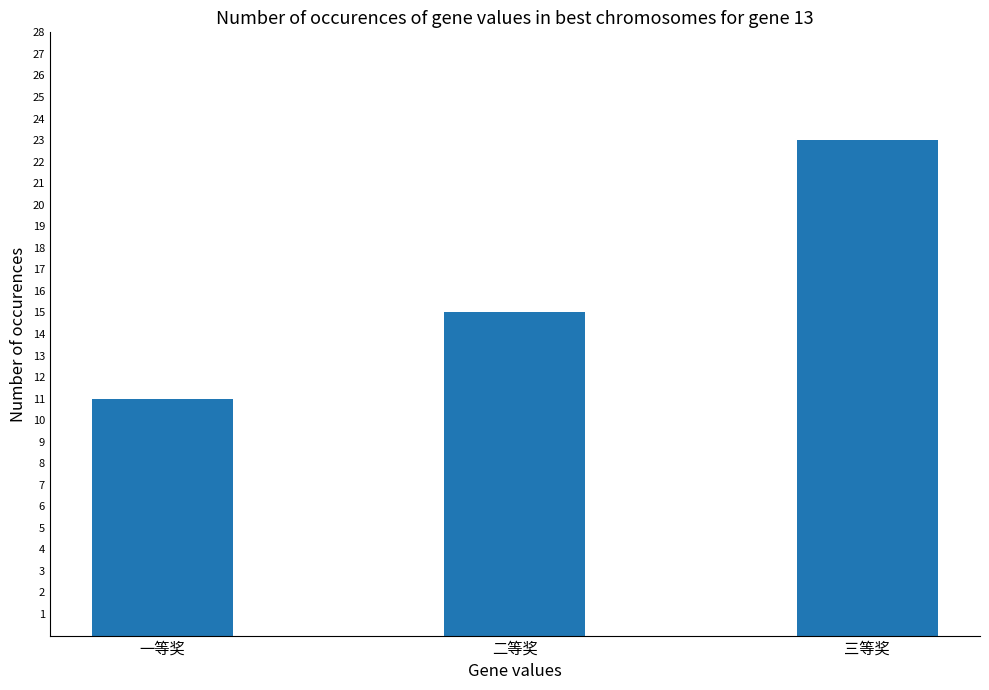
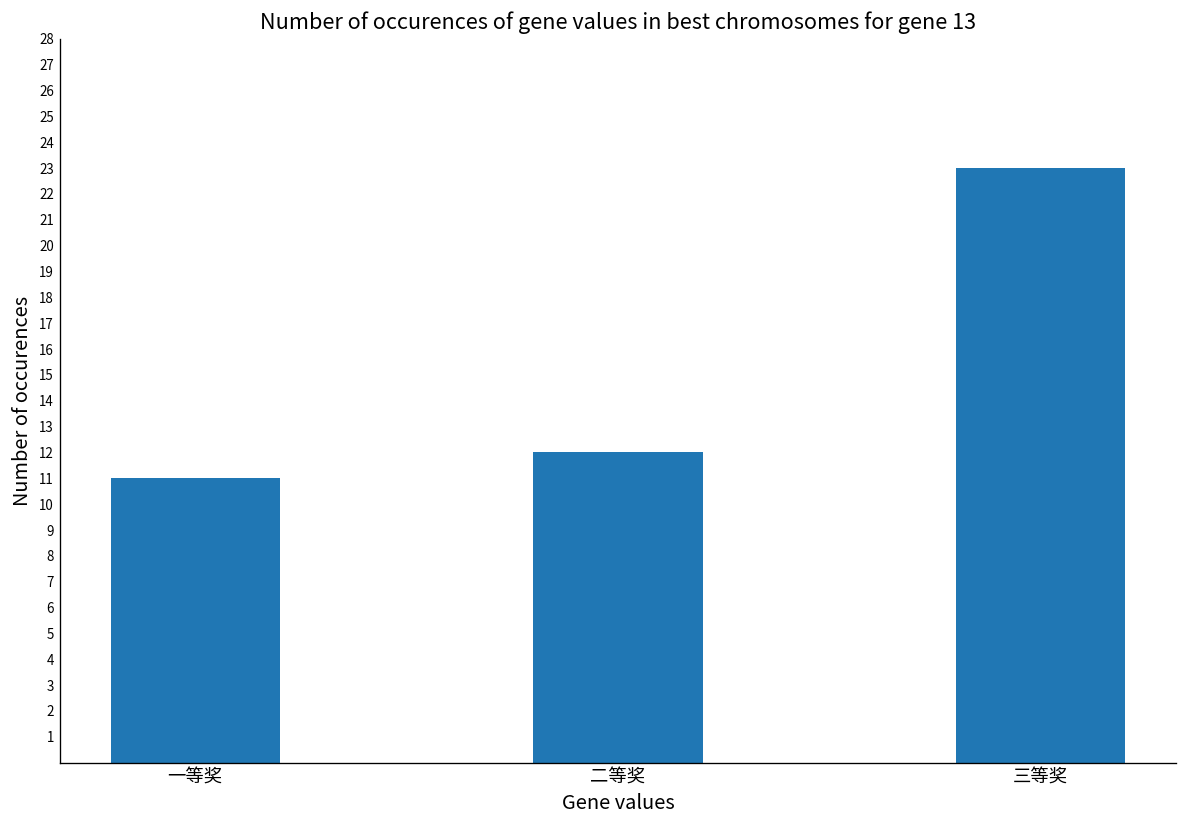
  {
    "一等奖": 11,
-   "二等奖": 15,
+   "二等奖": 12,
    "三等奖": 23
  }
